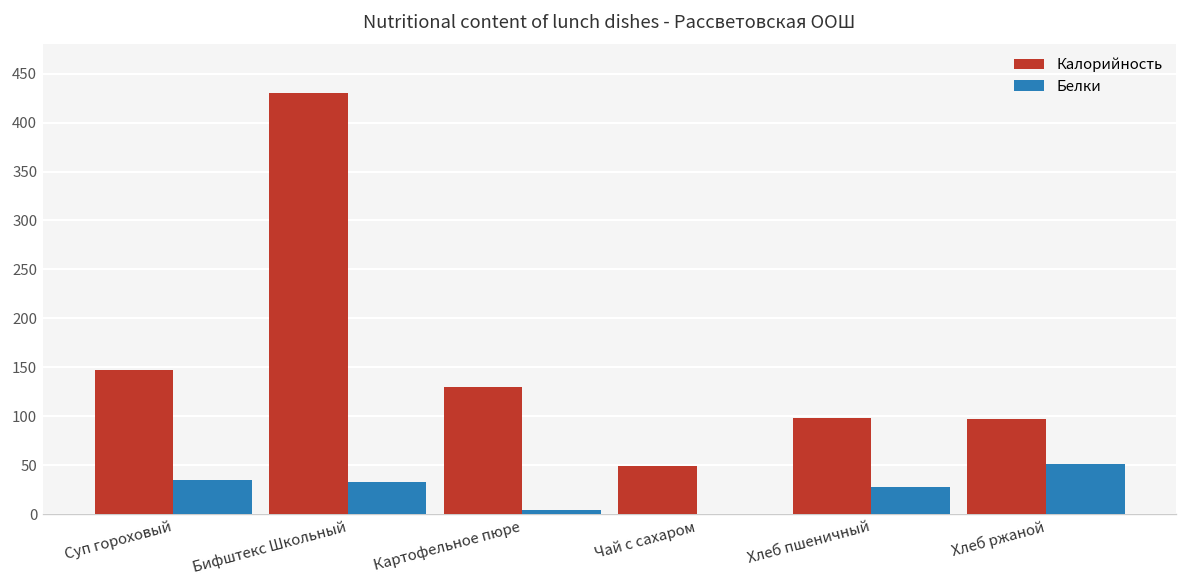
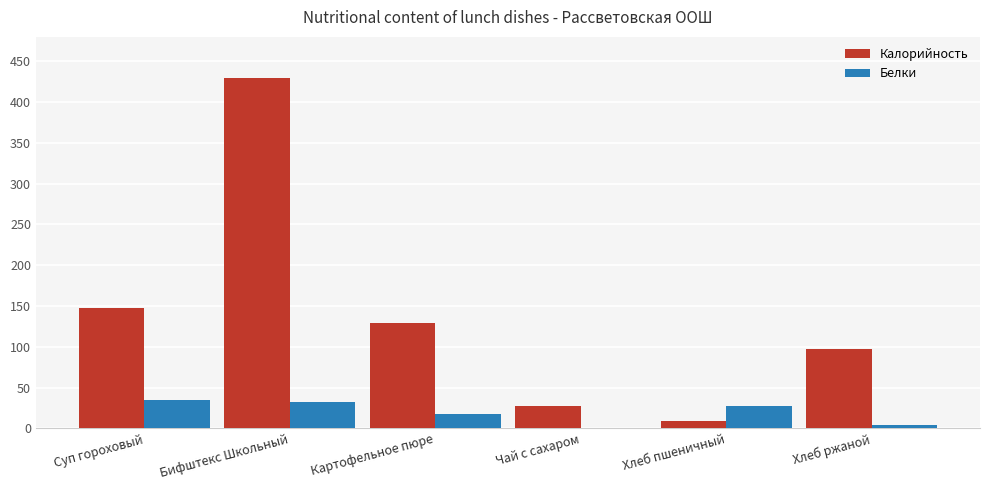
  {
    "Калорийность": {
      "Суп гороховый": 150,
      "Бифштекс Школьный": 430,
      "Картофельное пюре": 130,
-     "Чай с сахаром": 50,
-     "Хлеб пшеничный": 100,
+     "Чай с сахаром": 30,
+     "Хлеб пшеничный": 10,
      "Хлеб ржаной": 100
    },
    "Белки": {
      "Суп гороховый": 30,
      "Бифштекс Школьный": 30,
-     "Картофельное пюре": 0,
+     "Картофельное пюре": 20,
      "Хлеб пшеничный": 30,
-     "Хлеб ржаной": 50
+     "Хлеб ржаной": 0
    }
  }
